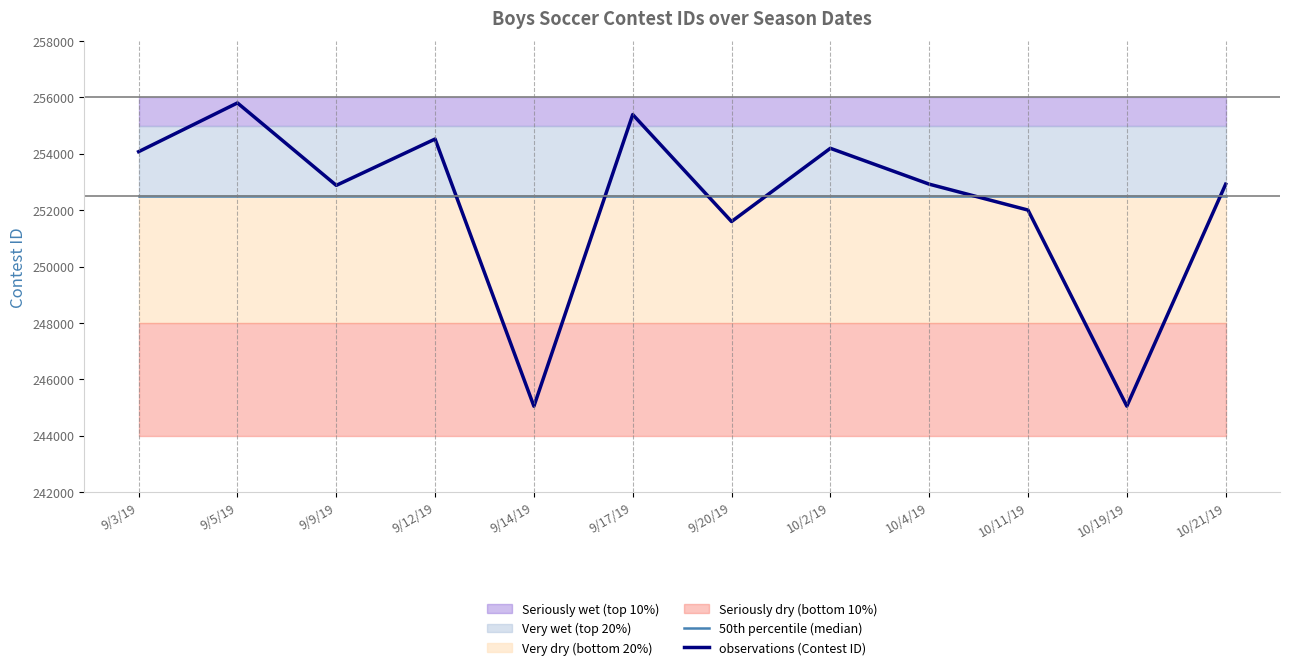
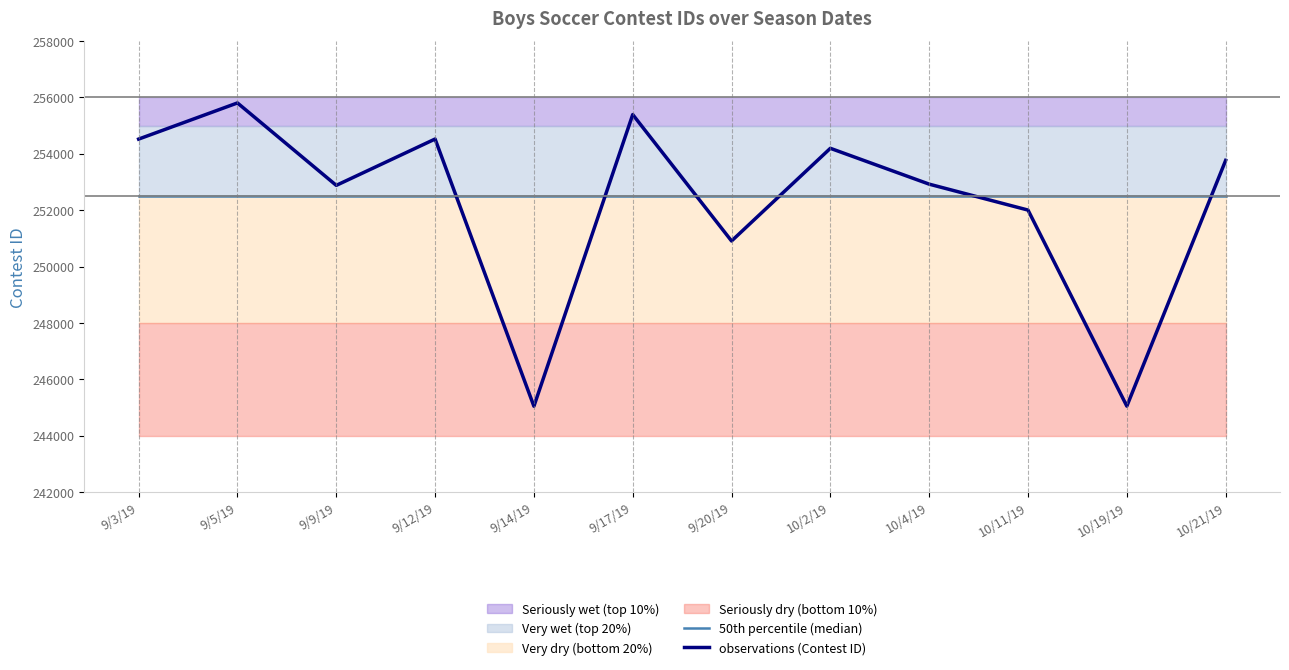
  {
    "Very dry (bottom 20%)": {
      "9/3/19": 252500,
      "9/5/19": 252500,
      "9/9/19": 252500,
      "9/12/19": 252500,
      "9/14/19": 252500,
      "9/17/19": 252500,
      "9/20/19": 252500,
      "10/2/19": 252500,
      "10/4/19": 252500,
      "10/11/19": 252500,
      "10/19/19": 252500,
      "10/21/19": 252500
    },
    "observations (Contest ID)": {
-     "9/3/19": 254100,
+     "9/3/19": 254500,
      "9/5/19": 255800,
      "9/9/19": 252900,
      "9/12/19": 254500,
      "9/14/19": 245000,
      "9/17/19": 255400,
-     "9/20/19": 251600,
+     "9/20/19": 250900,
      "10/2/19": 254200,
      "10/4/19": 252900,
      "10/11/19": 252000,
      "10/19/19": 245100,
-     "10/21/19": 252900
+     "10/21/19": 253800
    },
    "Seriously dry (bottom 10%)": {
      "9/3/19": 248000,
      "9/5/19": 248000,
      "9/9/19": 248000,
      "9/12/19": 248000,
      "9/14/19": 248000,
      "9/17/19": 248000,
      "9/20/19": 248000,
      "10/2/19": 248000,
      "10/4/19": 248000,
      "10/11/19": 248000,
      "10/19/19": 248000,
      "10/21/19": 248000
    }
  }
